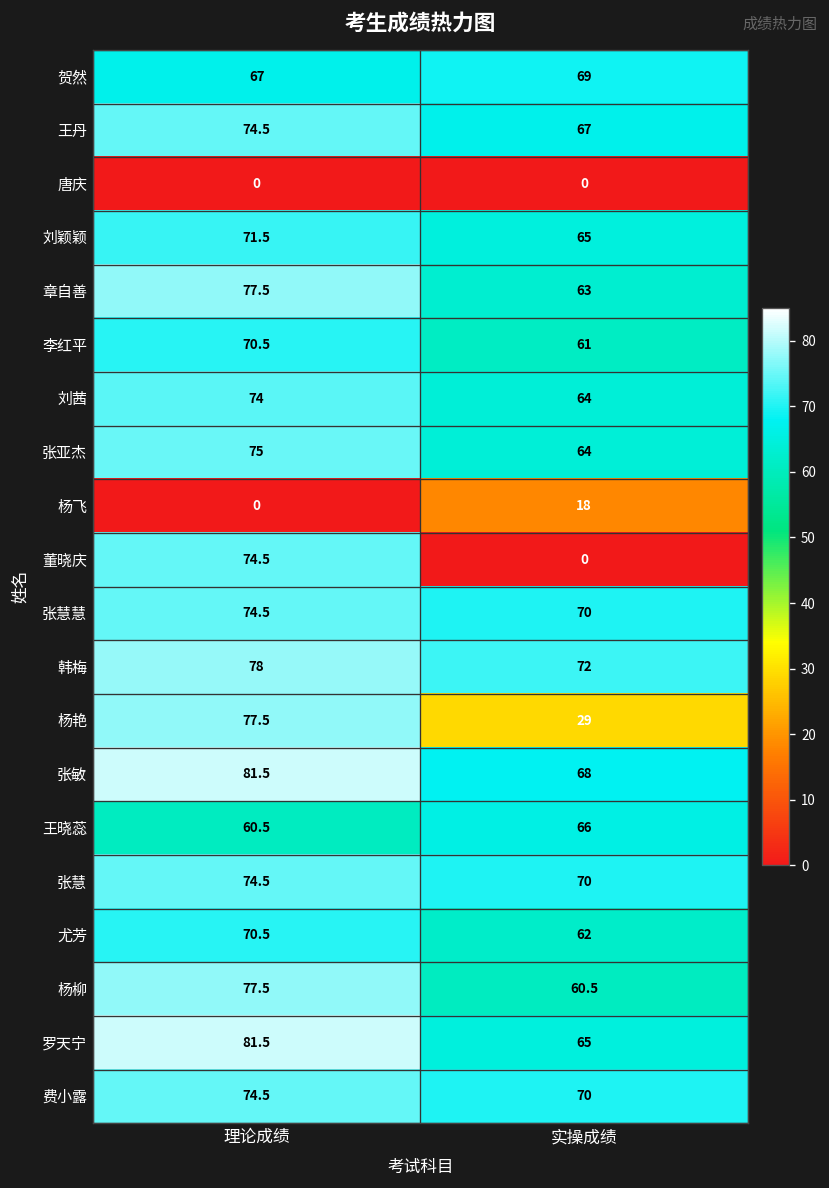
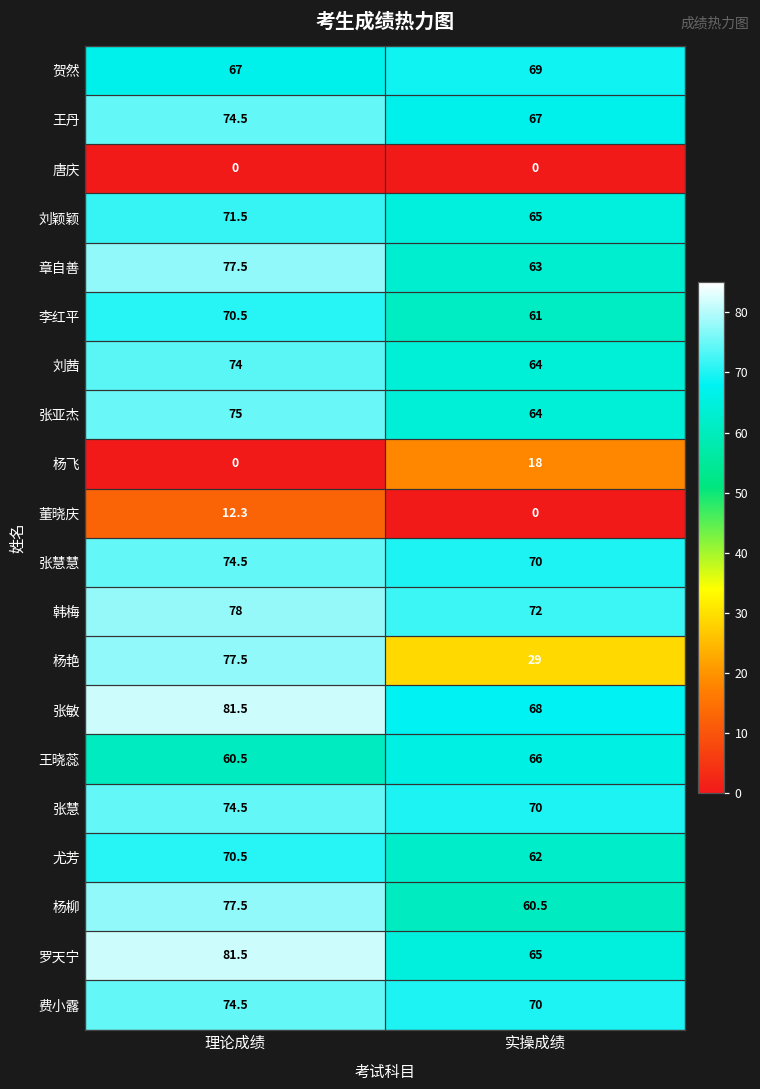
  {
    "贺然": {
      "理论成绩": 67,
      "实操成绩": 69
    },
    "王丹": {
      "理论成绩": 74.5,
      "实操成绩": 67
    },
    "唐庆": {
      "理论成绩": 0,
      "实操成绩": 0
    },
    "刘颖颖": {
      "理论成绩": 71.5,
      "实操成绩": 65
    },
    "章自善": {
      "理论成绩": 77.5,
      "实操成绩": 63
    },
    "李红平": {
      "理论成绩": 70.5,
      "实操成绩": 61
    },
    "刘茜": {
      "理论成绩": 74,
      "实操成绩": 64
    },
    "张亚杰": {
      "理论成绩": 75,
      "实操成绩": 64
    },
    "杨飞": {
      "理论成绩": 0,
      "实操成绩": 18
    },
    "董晓庆": {
-     "理论成绩": 74.5,
+     "理论成绩": 12.3,
      "实操成绩": 0
    },
    "张慧慧": {
      "理论成绩": 74.5,
      "实操成绩": 70
    },
    "韩梅": {
      "理论成绩": 78,
      "实操成绩": 72
    },
    "杨艳": {
      "理论成绩": 77.5,
      "实操成绩": 29
    },
    "张敏": {
      "理论成绩": 81.5,
      "实操成绩": 68
    },
    "王晓蕊": {
      "理论成绩": 60.5,
      "实操成绩": 66
    },
    "张慧": {
      "理论成绩": 74.5,
      "实操成绩": 70
    },
    "尤芳": {
      "理论成绩": 70.5,
      "实操成绩": 62
    },
    "杨柳": {
      "理论成绩": 77.5,
      "实操成绩": 60.5
    },
    "罗天宁": {
      "理论成绩": 81.5,
      "实操成绩": 65
    },
    "费小露": {
      "理论成绩": 74.5,
      "实操成绩": 70
    }
  }
